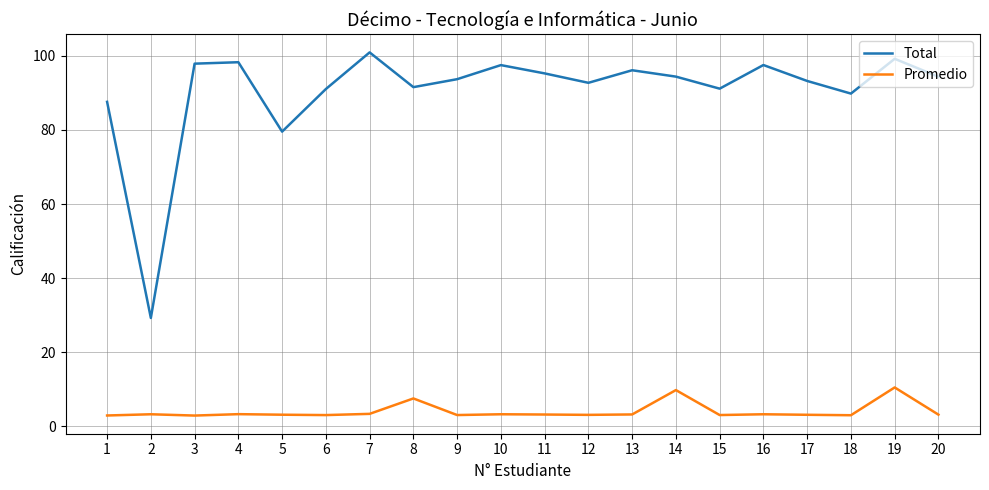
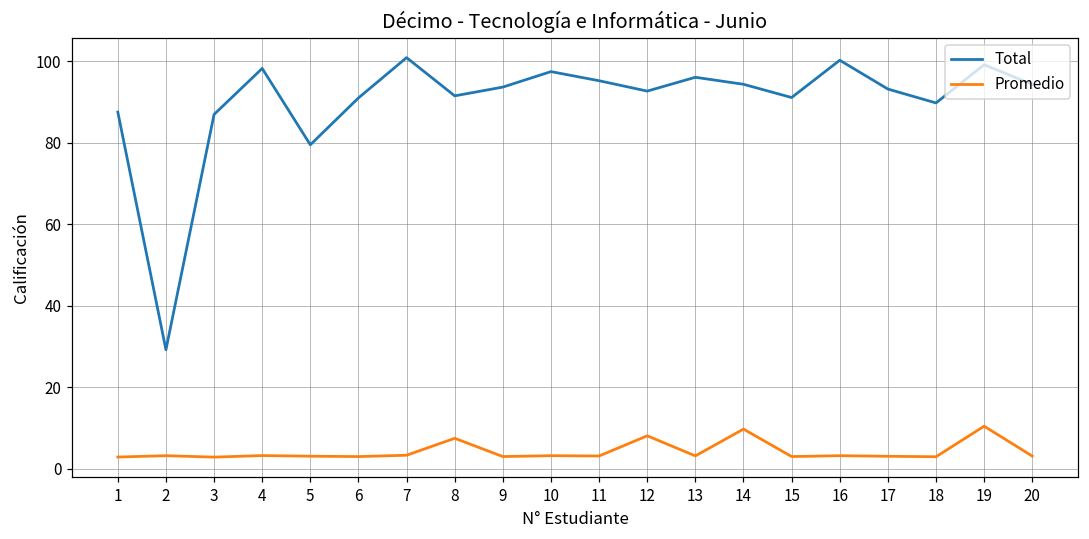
  {
    "Total": {
      "1": 88,
      "2": 29,
-     "3": 98,
+     "3": 87,
      "4": 98,
      "5": 80,
      "6": 91,
      "7": 101,
      "8": 92,
      "9": 94,
      "10": 98,
      "11": 95,
      "12": 93,
      "13": 96,
      "14": 94,
      "15": 91,
-     "16": 98,
+     "16": 100,
      "17": 93,
      "18": 90
    },
    "Promedio": {
      "1": 3,
      "2": 3,
      "3": 3,
      "4": 3,
      "5": 3,
      "6": 3,
      "7": 3,
      "8": 8,
      "9": 3,
      "10": 3,
      "11": 3,
-     "12": 3,
+     "12": 8,
      "13": 3,
      "14": 10,
      "15": 3,
      "16": 3,
      "17": 3,
      "18": 3,
      "19": 10,
      "20": 3
    }
  }
